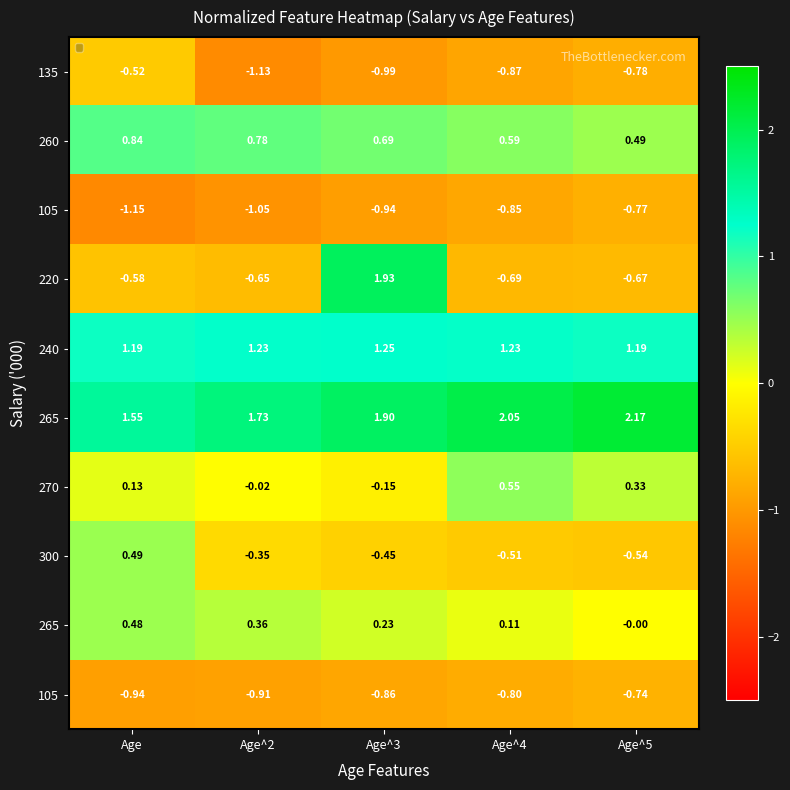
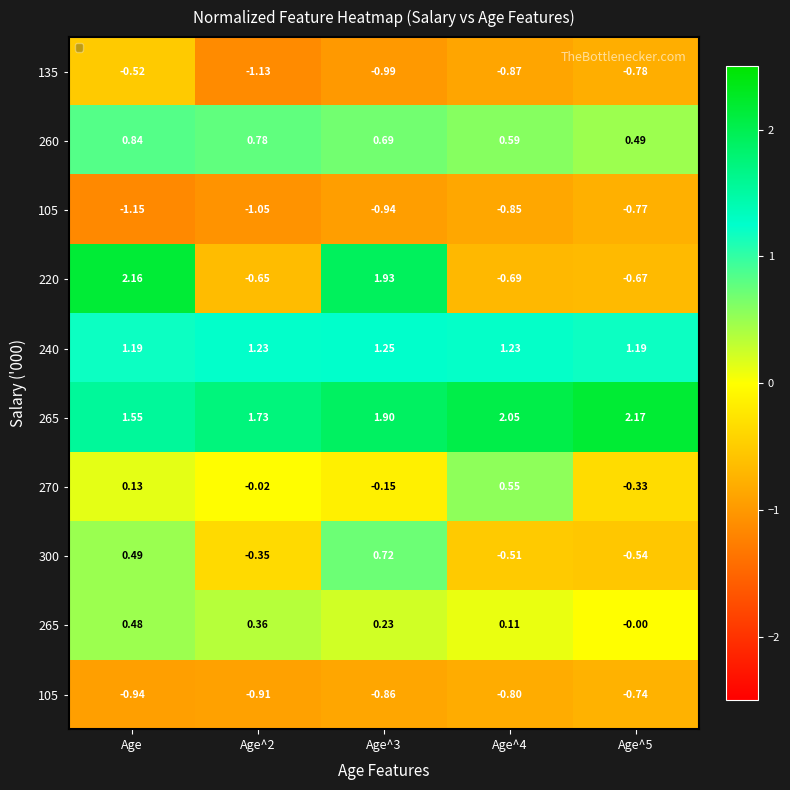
  {
    "135": {
      "Age": -0.52,
      "Age^2": -1.13,
      "Age^3": -0.99,
      "Age^4": -0.87
    },
    "260": {
      "Age": 0.84,
      "Age^2": 0.78,
      "Age^3": 0.69,
      "Age^4": 0.59,
      "Age^5": 0.49
    },
    "220": {
-     "Age": -0.58,
+     "Age": 2.16,
      "Age^2": -0.65,
      "Age^3": 1.93,
      "Age^4": -0.69,
      "Age^5": -0.67
    },
    "240": {
      "Age": 1.19,
      "Age^2": 1.23,
      "Age^3": 1.25,
      "Age^4": 1.23,
      "Age^5": 1.19
    },
    "270": {
      "Age": 0.13,
      "Age^2": -0.02,
      "Age^3": -0.15,
      "Age^4": 0.55,
-     "Age^5": 0.33
+     "Age^5": -0.33
    },
    "300": {
      "Age": 0.49,
      "Age^2": -0.35,
-     "Age^3": -0.45,
+     "Age^3": 0.72,
      "Age^4": -0.51,
      "Age^5": -0.54
    }
  }
